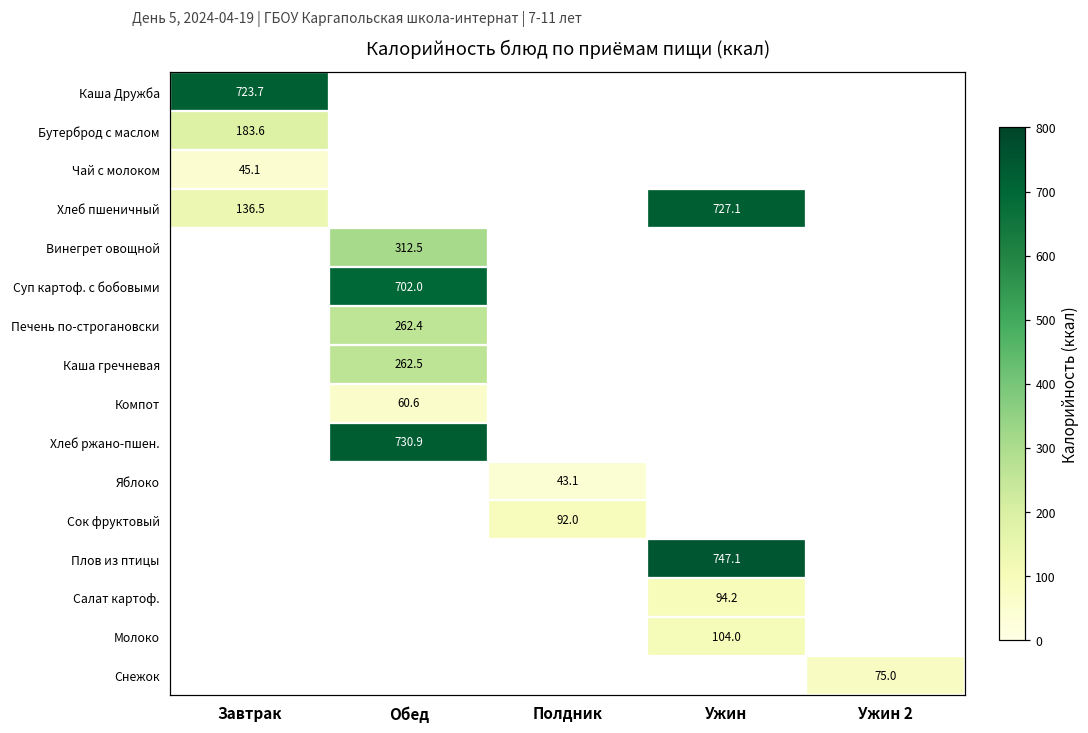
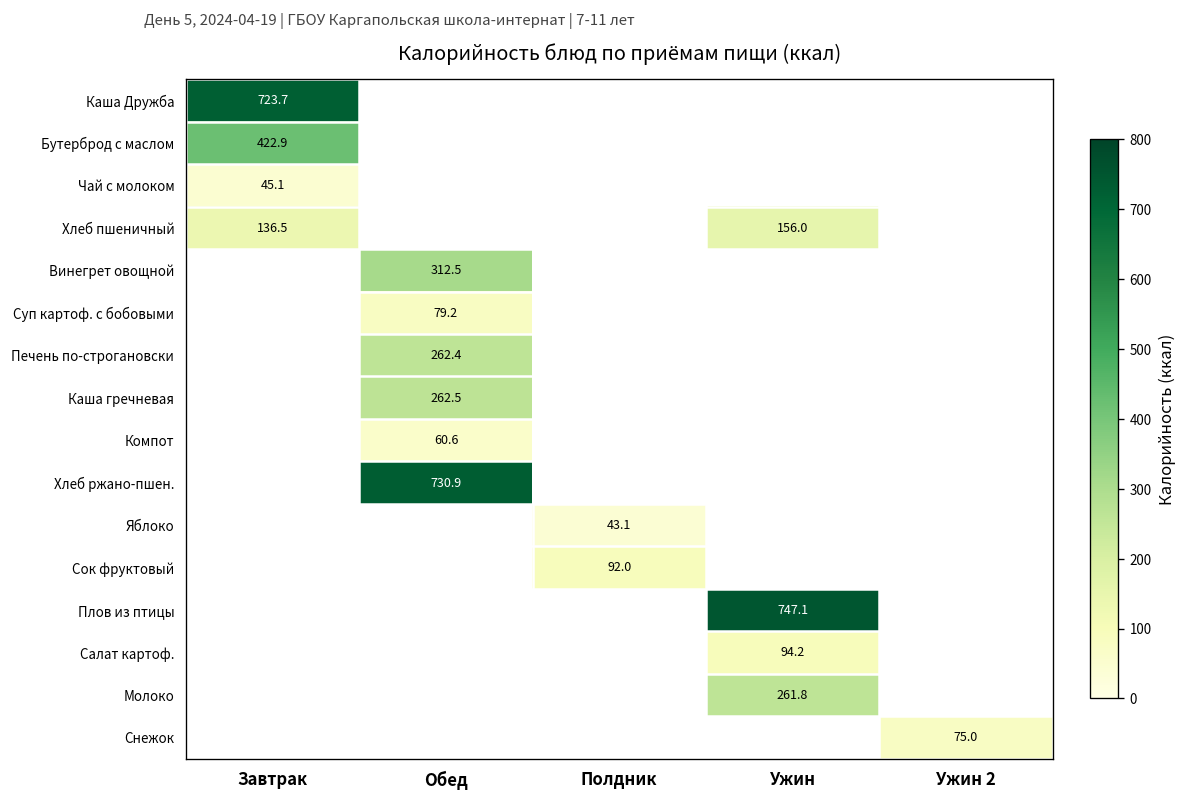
  {
    "Каша Дружба": {
      "Завтрак": 723.7
    },
    "Бутерброд с маслом": {
-     "Завтрак": 183.6
+     "Завтрак": 422.9
    },
    "Чай с молоком": {
      "Завтрак": 45.1
    },
    "Хлеб пшеничный": {
      "Завтрак": 136.5,
-     "Ужин": 727.1
+     "Ужин": 156.0
    },
    "Винегрет овощной": {
      "Обед": 312.5
    },
    "Суп картоф. с бобовыми": {
-     "Обед": 702.0
+     "Обед": 79.2
    },
    "Печень по-строгановски": {
      "Обед": 262.4
    },
    "Каша гречневая": {
      "Обед": 262.5
    },
    "Компот": {
      "Обед": 60.6
    },
    "Хлеб ржано-пшен.": {
      "Обед": 730.9
    },
    "Яблоко": {
      "Полдник": 43.1
    },
    "Сок фруктовый": {
      "Полдник": 92.0
    },
    "Плов из птицы": {
      "Ужин": 747.1
    },
    "Салат картоф.": {
      "Ужин": 94.2
    },
    "Молоко": {
-     "Ужин": 104.0
+     "Ужин": 261.8
    },
    "Снежок": {
      "Ужин 2": 75.0
    }
  }
